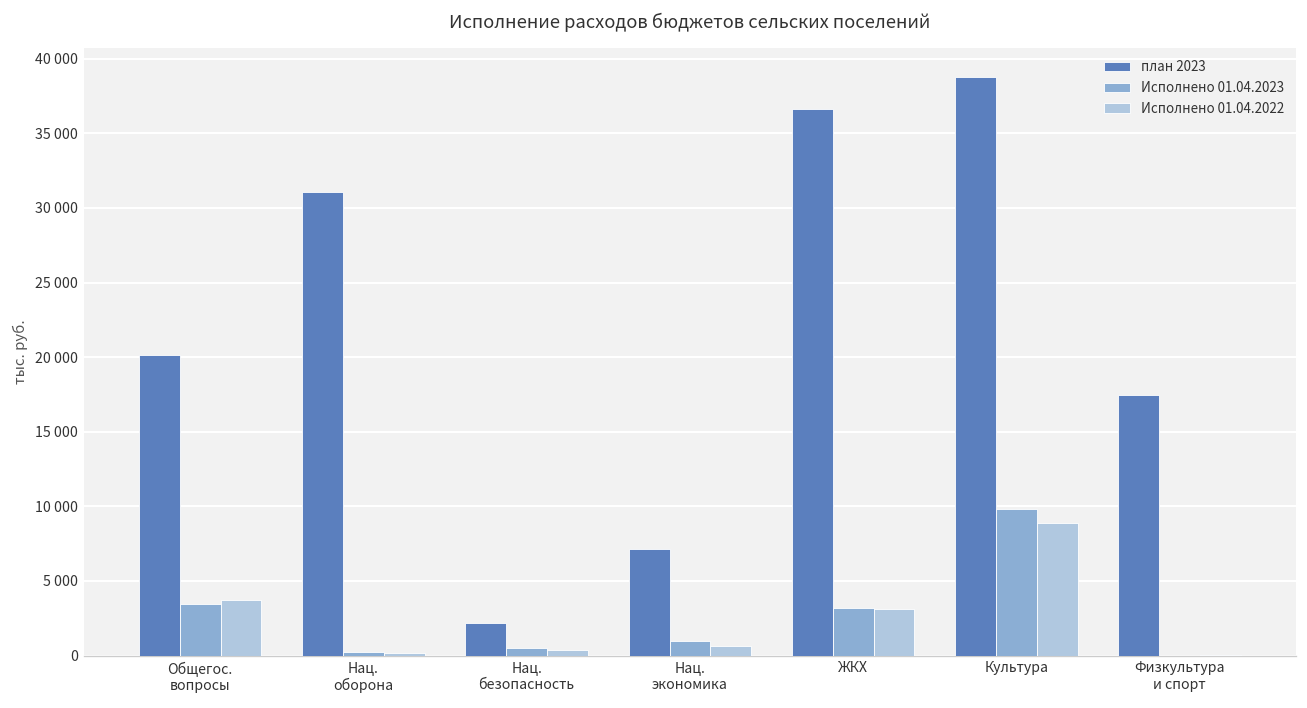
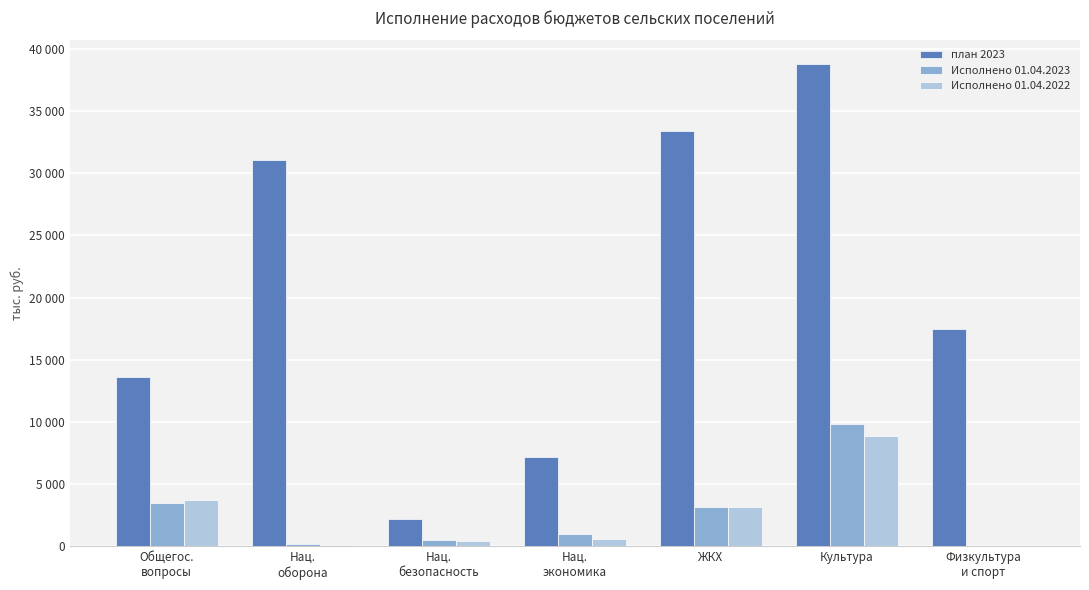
  {
    "план 2023": {
-     "Общегос. вопросы": 20200,
+     "Общегос. вопросы": 13600,
      "Нац. оборона": 31100,
      "Нац. безопасность": 2200,
      "Нац. экономика": 7200,
-     "ЖКХ": 36600,
+     "ЖКХ": 33400,
      "Культура": 38700,
      "Физкультура и спорт": 17500
    }
  }
